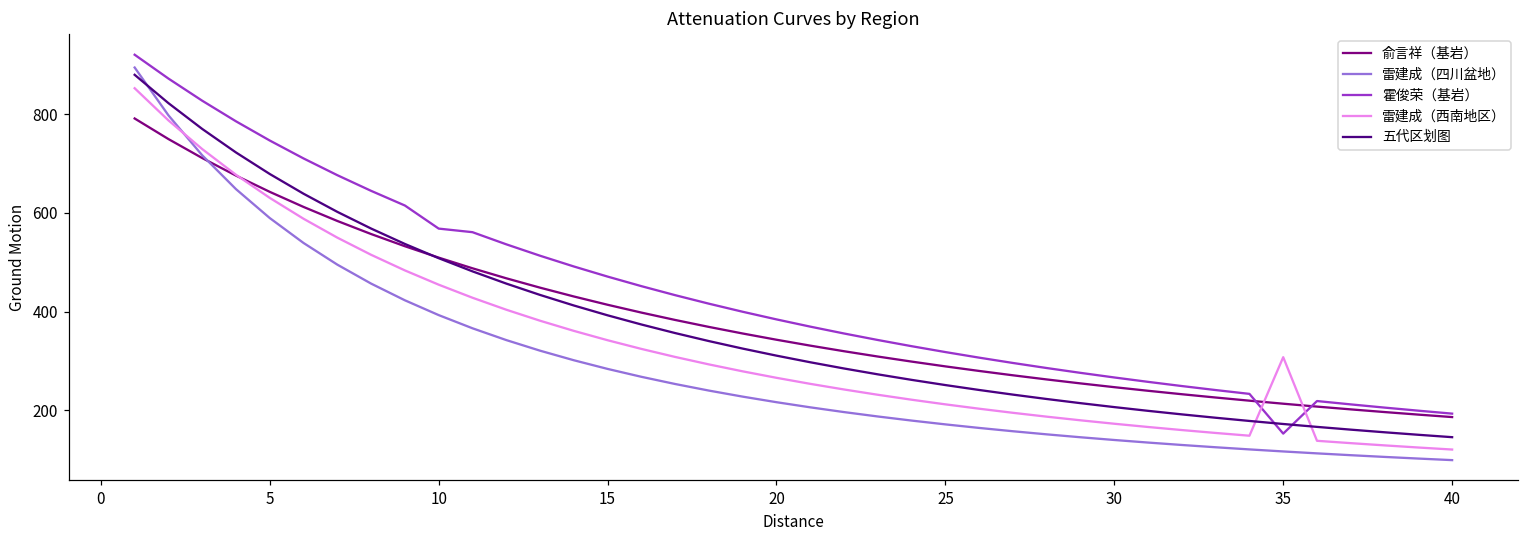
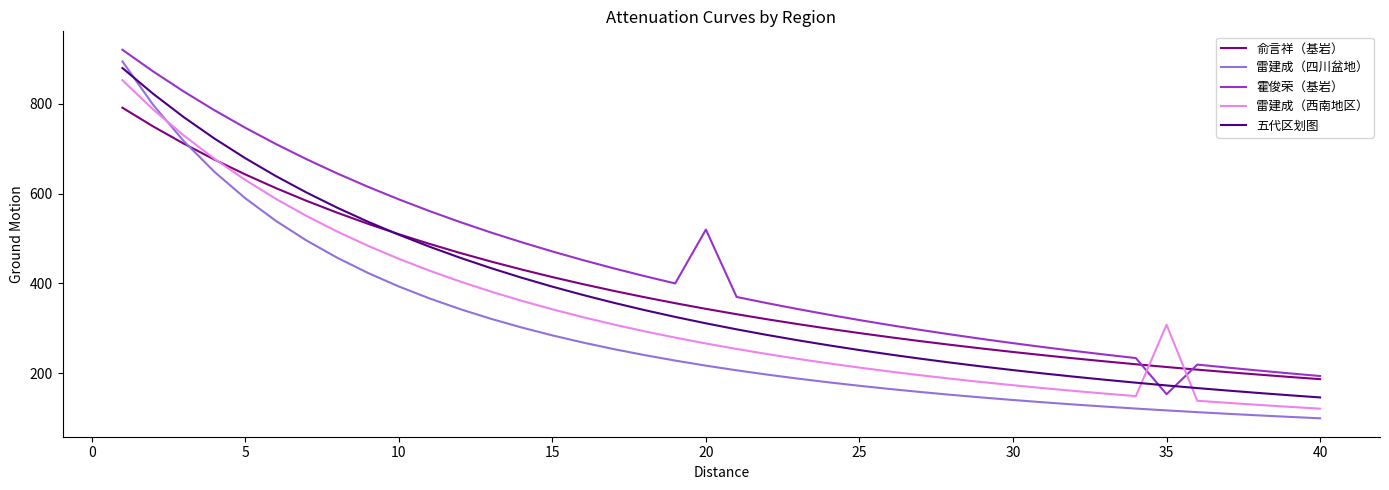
  {
    "雷建成（四川盆地）": {
      "5": 590,
      "10": 390,
      "15": 280,
      "20": 220,
      "25": 170,
      "30": 140,
      "35": 120,
      "40": 100
    },
    "霍俊荣（基岩）": {
      "5": 750,
-     "10": 570,
+     "10": 590,
      "15": 470,
-     "20": 380,
+     "20": 520,
      "25": 320,
      "30": 270,
      "35": 150,
      "40": 190
    },
    "雷建成（西南地区）": {
      "5": 630,
      "10": 450,
      "15": 340,
      "20": 270,
      "25": 210,
      "30": 170,
      "35": 310,
      "40": 120
    }
  }
